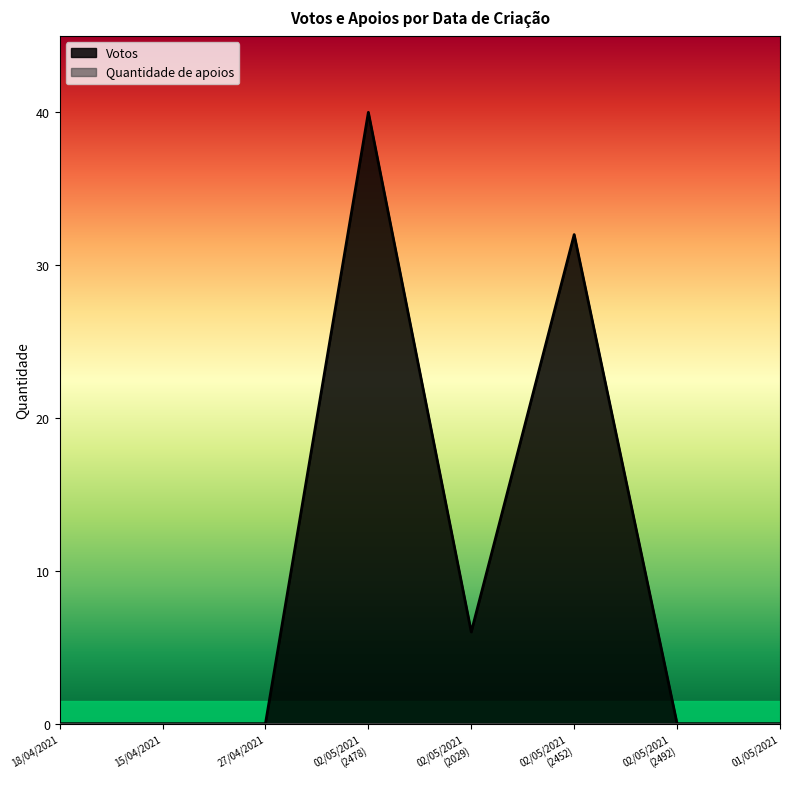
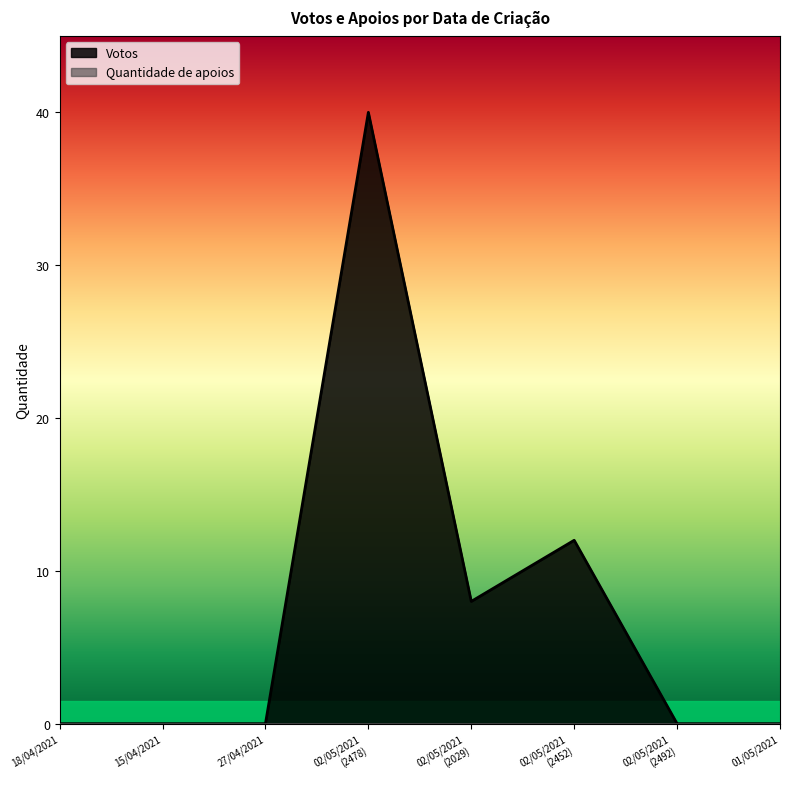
  {
    "Votos": {
      "02/05/2021 (2478)": 40,
-     "02/05/2021 (2029)": 6,
-     "02/05/2021 (2452)": 32
+     "02/05/2021 (2029)": 8,
+     "02/05/2021 (2452)": 12
    }
  }
